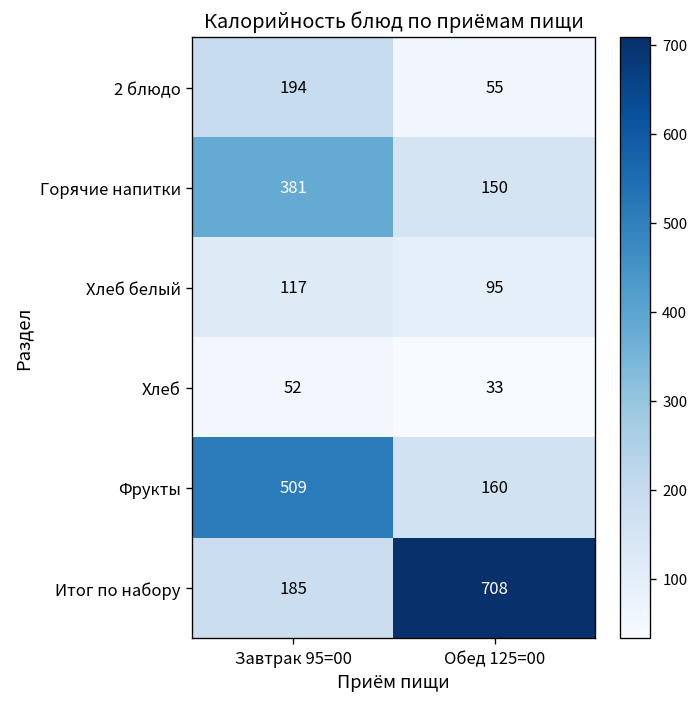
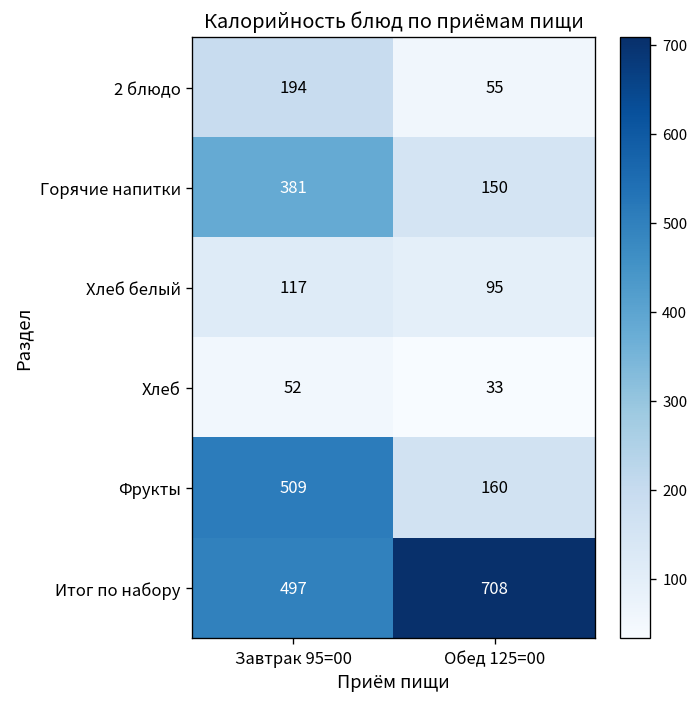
  {
    "2 блюдо": {
      "Завтрак 95=00": 194,
      "Обед 125=00": 55
    },
    "Горячие напитки": {
      "Завтрак 95=00": 381,
      "Обед 125=00": 150
    },
    "Хлеб белый": {
      "Завтрак 95=00": 117,
      "Обед 125=00": 95
    },
    "Хлеб": {
      "Завтрак 95=00": 52,
      "Обед 125=00": 33
    },
    "Фрукты": {
      "Завтрак 95=00": 509,
      "Обед 125=00": 160
    },
    "Итог по набору": {
-     "Завтрак 95=00": 185,
+     "Завтрак 95=00": 497,
      "Обед 125=00": 708
    }
  }
